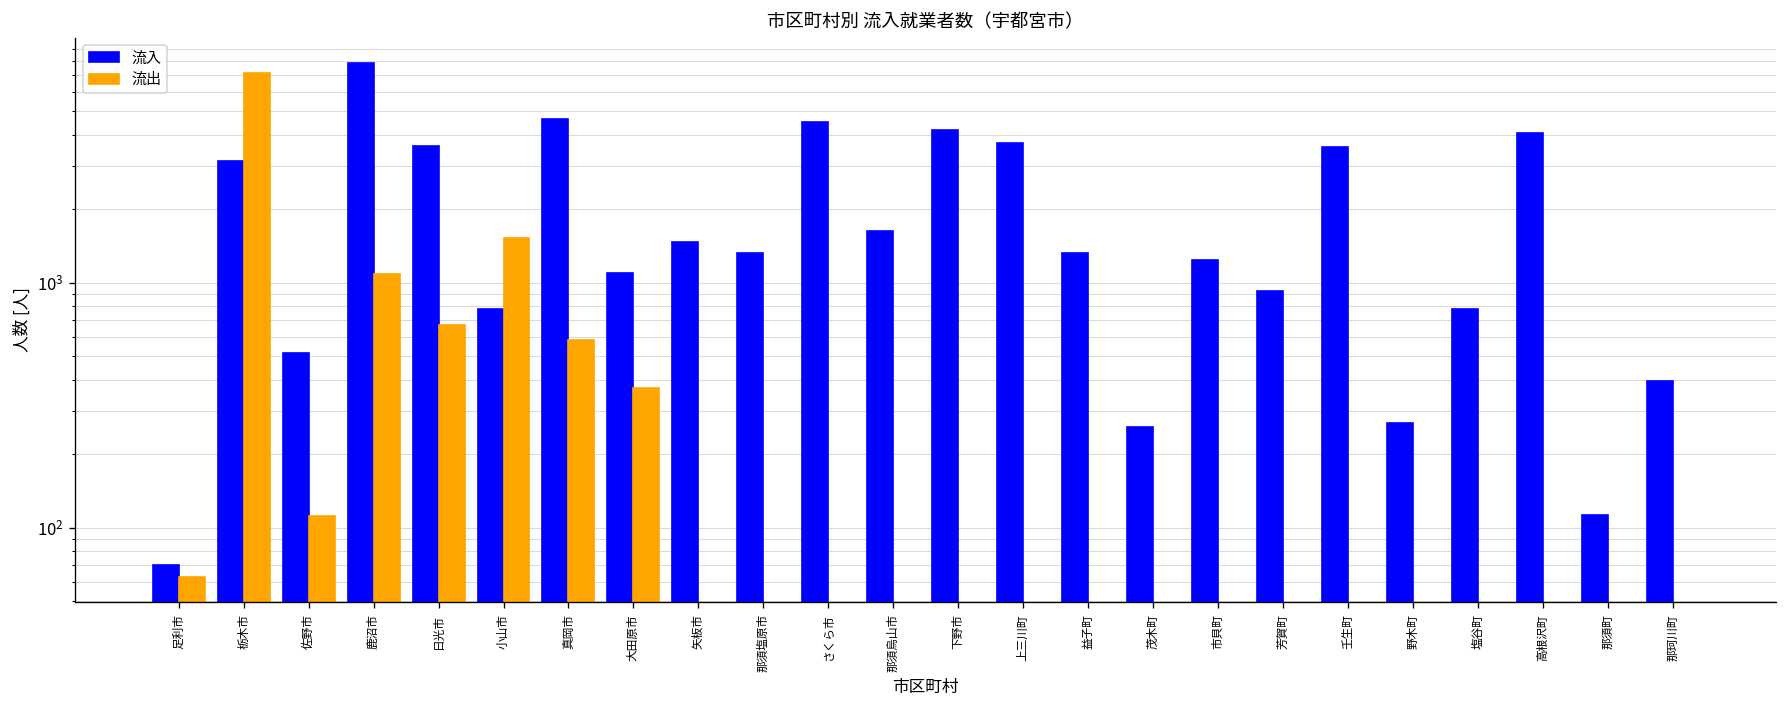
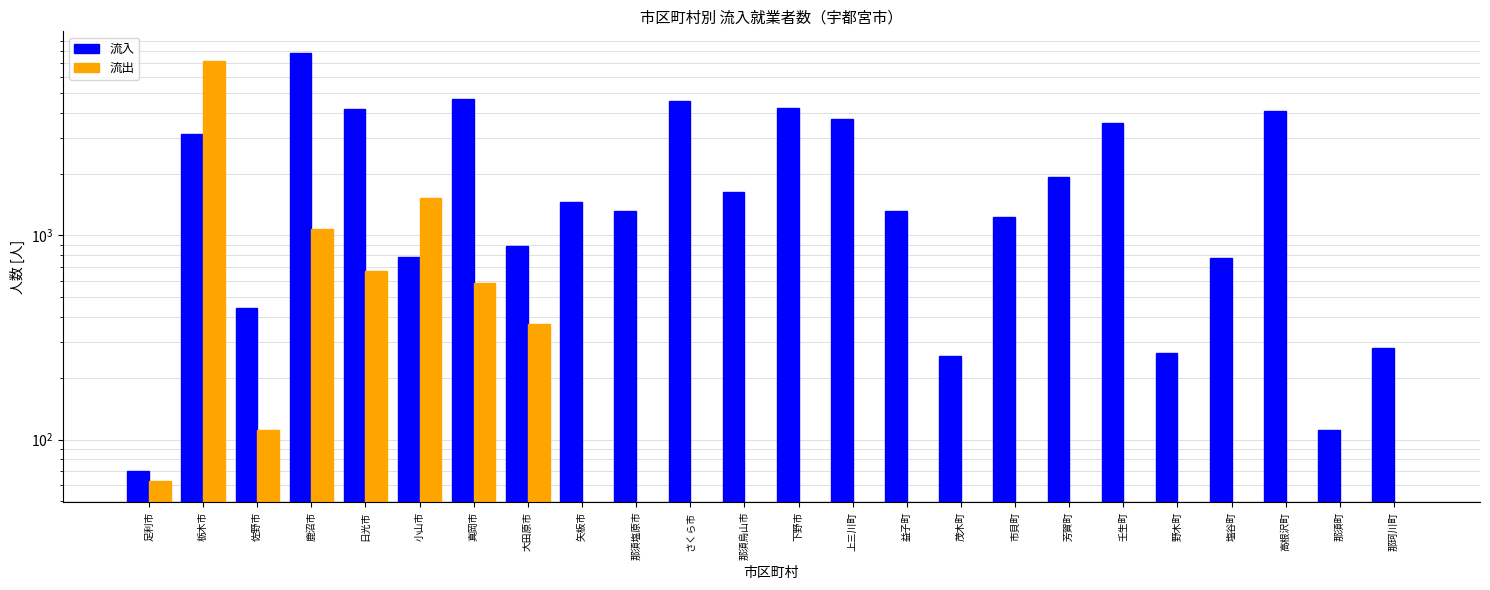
  {
    "流入": {
      "足利市": 70,
      "栃木市": 3100,
-     "佐野市": 520,
+     "佐野市": 440,
      "鹿沼市": 7800,
-     "日光市": 3600,
+     "日光市": 4200,
      "小山市": 780,
      "真岡市": 4700,
-     "大田原市": 1100,
+     "大田原市": 900,
      "矢板市": 1500,
      "那須塩原市": 1300,
      "さくら市": 4500,
      "那須烏山市": 1600,
      "下野市": 4200,
      "上三川町": 3700,
      "益子町": 1300,
      "茂木町": 260,
      "市貝町": 1200,
-     "芳賀町": 900,
+     "芳賀町": 1900,
      "壬生町": 3600,
      "野木町": 270,
      "塩谷町": 780,
      "高根沢町": 4100,
      "那須町": 110,
-     "那珂川町": 400
+     "那珂川町": 280
    },
    "流出": {
      "足利市": 63,
      "栃木市": 7100,
      "佐野市": 110,
      "鹿沼市": 1100,
      "日光市": 670,
      "小山市": 1500,
      "真岡市": 580,
      "大田原市": 370
    }
  }
